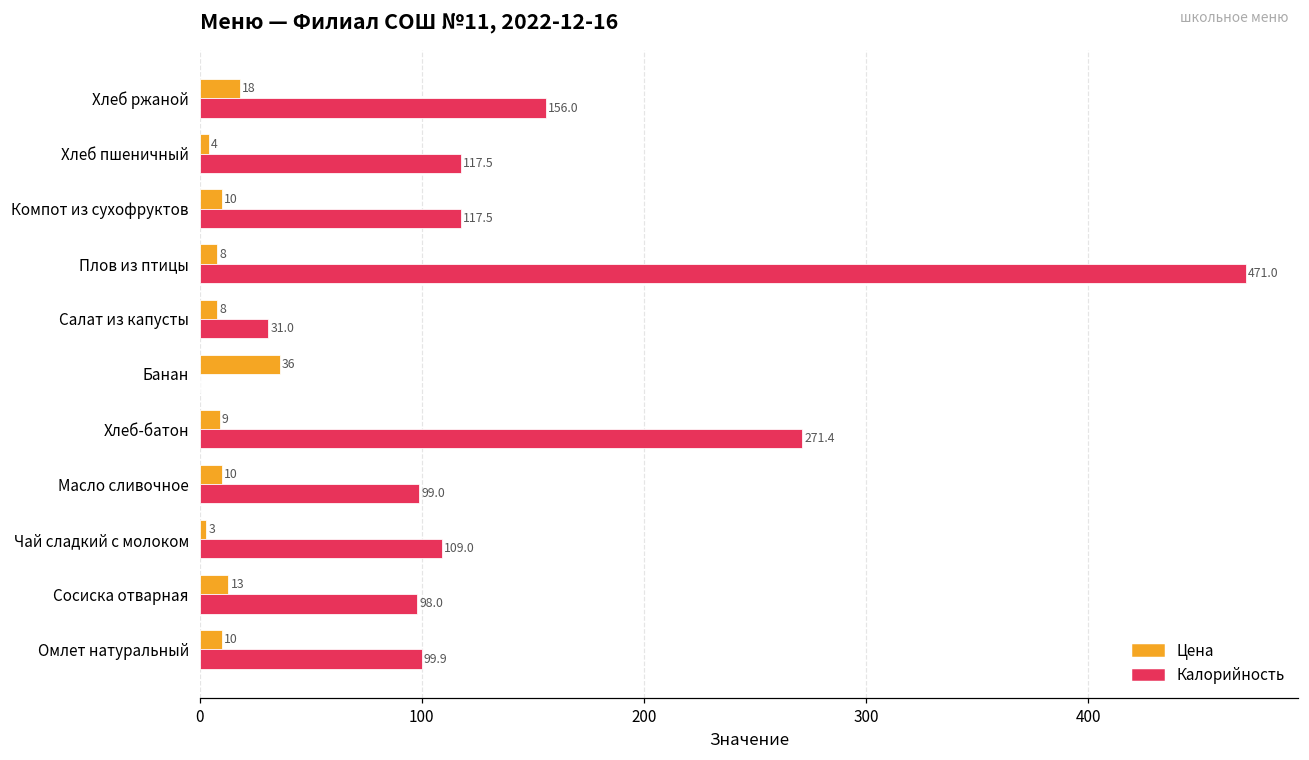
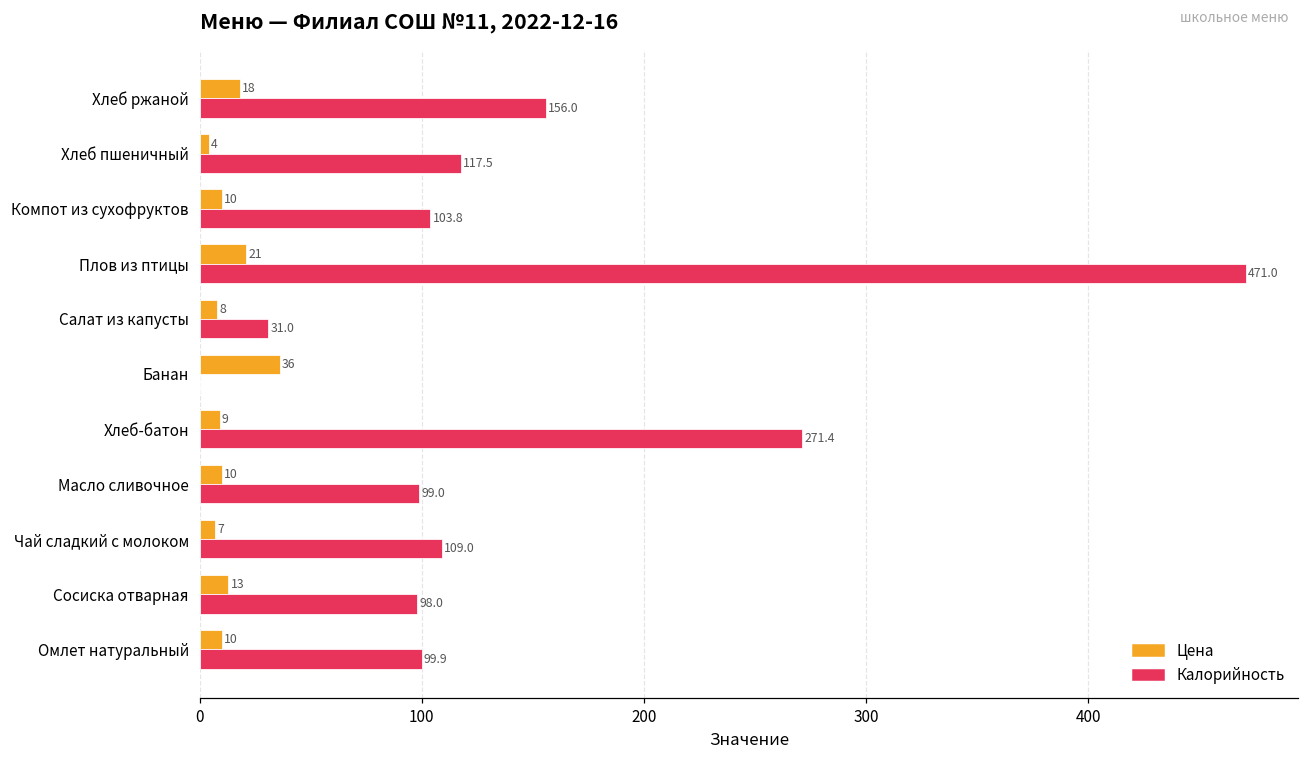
  {
    "Цена": {
      "Хлеб ржаной": 18,
      "Хлеб пшеничный": 4,
      "Компот из сухофруктов": 10,
-     "Плов из птицы": 8,
+     "Плов из птицы": 21,
      "Салат из капусты": 8,
      "Банан": 36,
      "Хлеб-батон": 9,
      "Масло сливочное": 10,
-     "Чай сладкий с молоком": 3,
+     "Чай сладкий с молоком": 7,
      "Сосиска отварная": 13,
      "Омлет натуральный": 10
    },
    "Калорийность": {
      "Хлеб ржаной": 156.0,
      "Хлеб пшеничный": 117.5,
-     "Компот из сухофруктов": 117.5,
+     "Компот из сухофруктов": 103.8,
      "Плов из птицы": 471.0,
      "Салат из капусты": 31.0,
      "Хлеб-батон": 271.4,
      "Масло сливочное": 99.0,
      "Чай сладкий с молоком": 109.0,
      "Сосиска отварная": 98.0,
      "Омлет натуральный": 99.9
    }
  }
